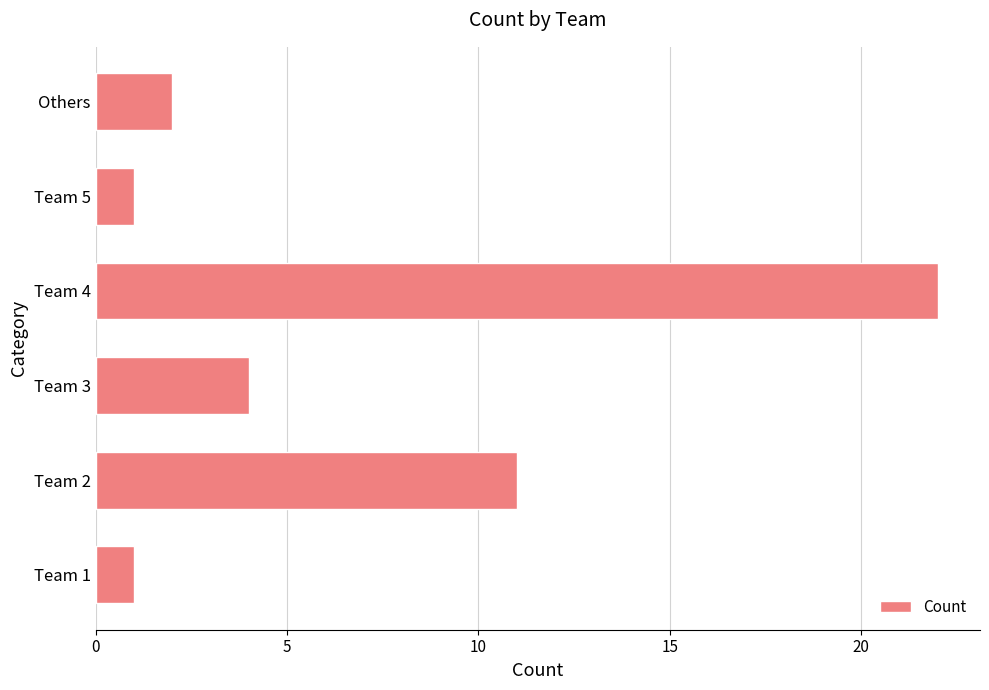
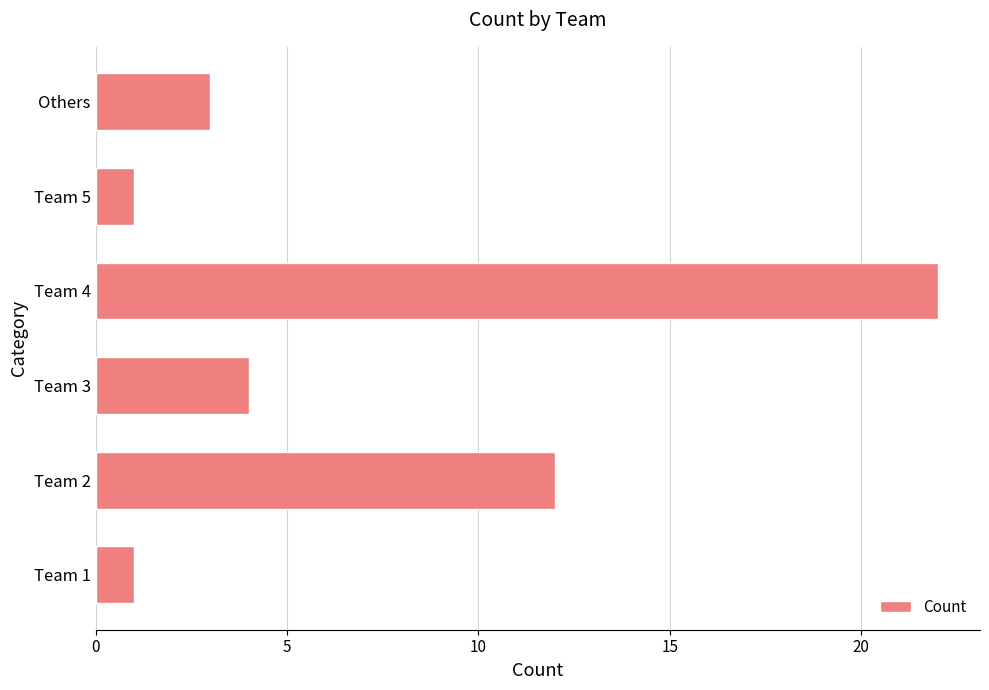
  {
-   "Others": 2,
+   "Others": 3,
    "Team 5": 1,
    "Team 4": 22,
    "Team 3": 4,
-   "Team 2": 11,
+   "Team 2": 12,
    "Team 1": 1
  }
